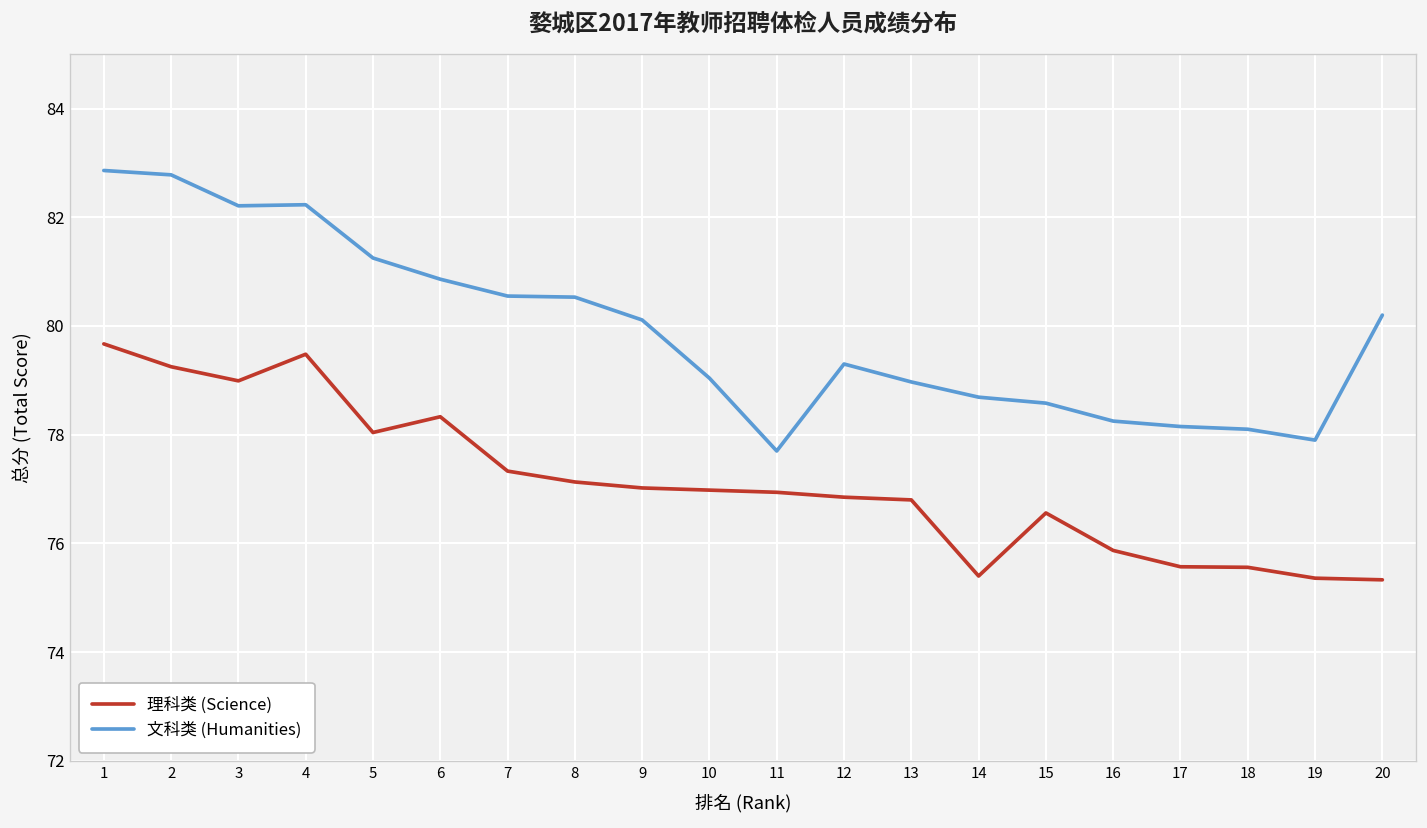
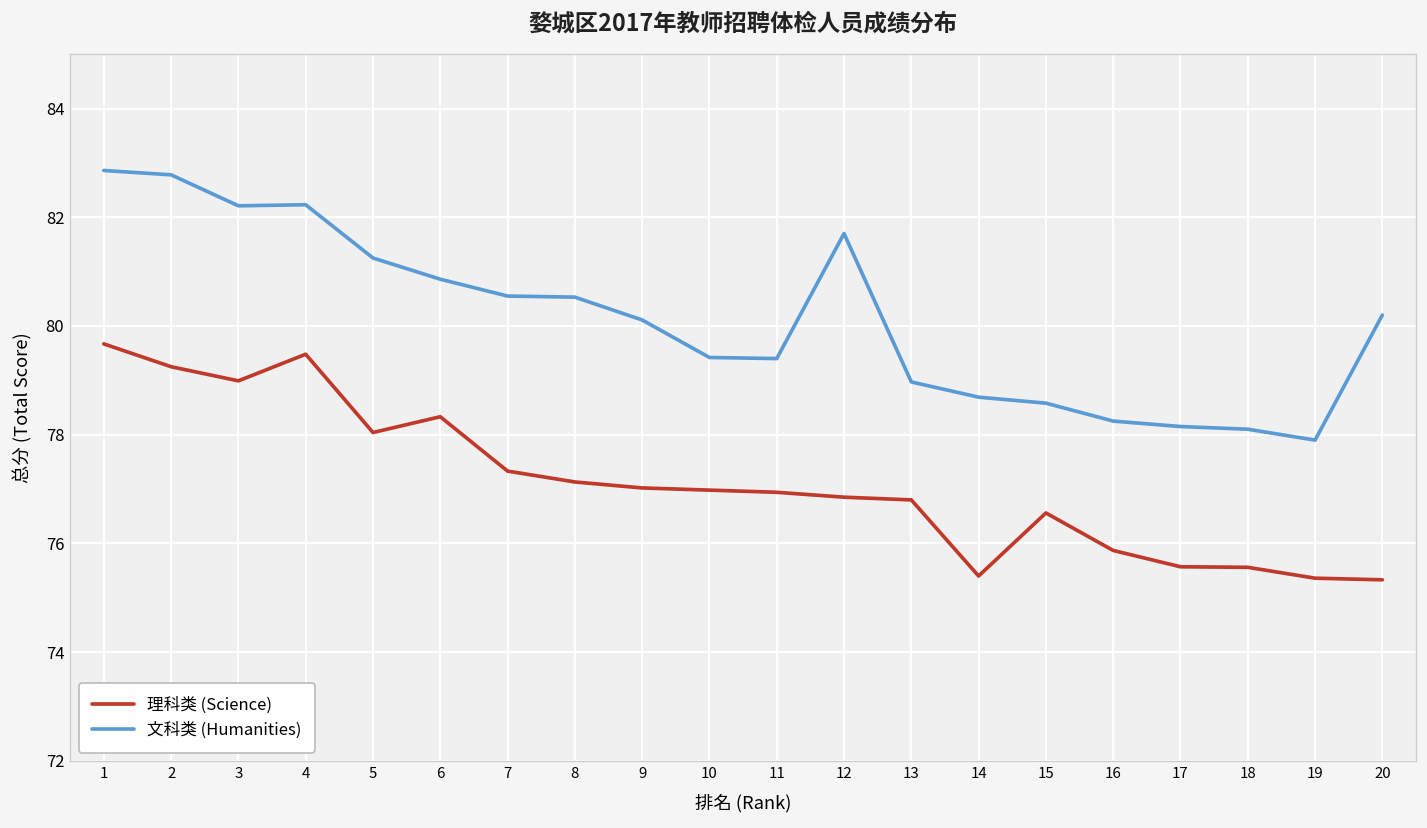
  {
    "理科类 (Science)": {
      "1": 79.7,
      "2": 79.3,
      "3": 79.0,
      "4": 79.5,
      "5": 78.0,
      "6": 78.3,
      "7": 77.3,
      "8": 77.1,
      "9": 77.0,
      "10": 77.0,
      "11": 76.9,
      "12": 76.9,
      "13": 76.8,
      "14": 75.4,
      "15": 76.6,
      "16": 75.9,
      "17": 75.6,
      "18": 75.6,
      "19": 75.4,
      "20": 75.3
    },
    "文科类 (Humanities)": {
      "1": 82.9,
      "2": 82.8,
      "3": 82.2,
      "4": 82.2,
      "5": 81.3,
      "6": 80.9,
      "7": 80.6,
      "8": 80.5,
      "9": 80.1,
-     "10": 79.0,
-     "11": 77.7,
-     "12": 79.3,
+     "10": 79.4,
+     "11": 79.4,
+     "12": 81.7,
      "13": 79.0,
      "14": 78.7,
      "15": 78.6,
      "16": 78.3,
      "17": 78.2,
      "18": 78.1,
      "19": 77.9,
      "20": 80.2
    }
  }
